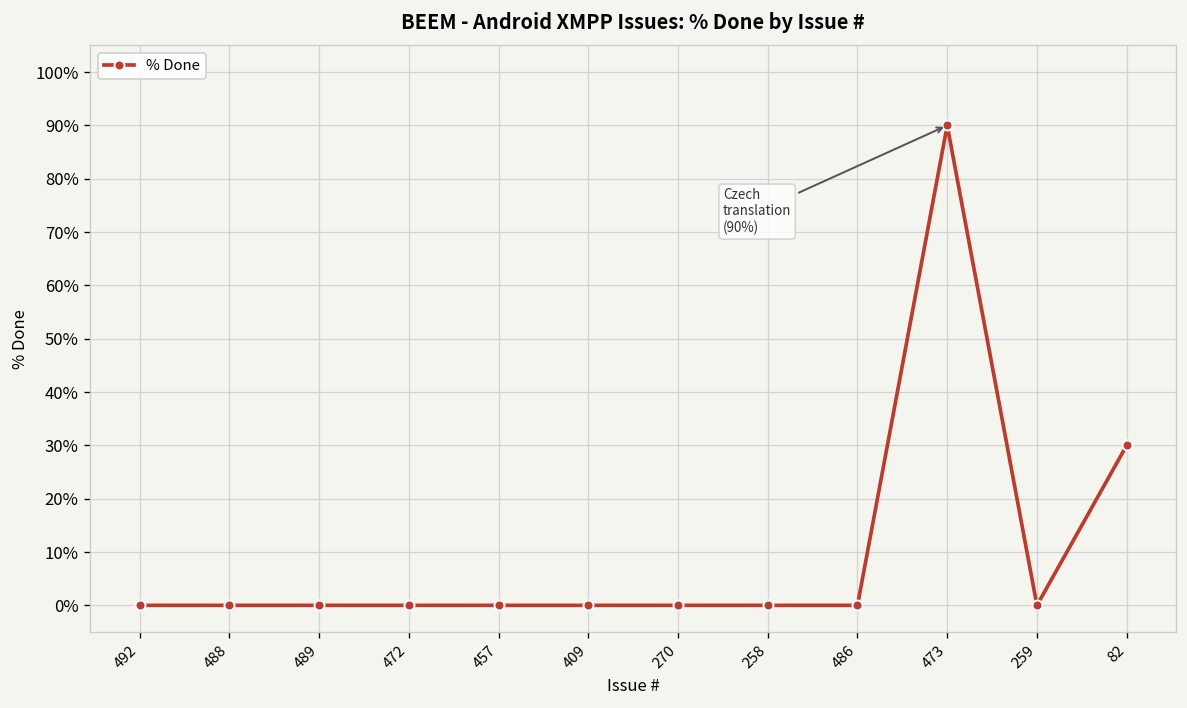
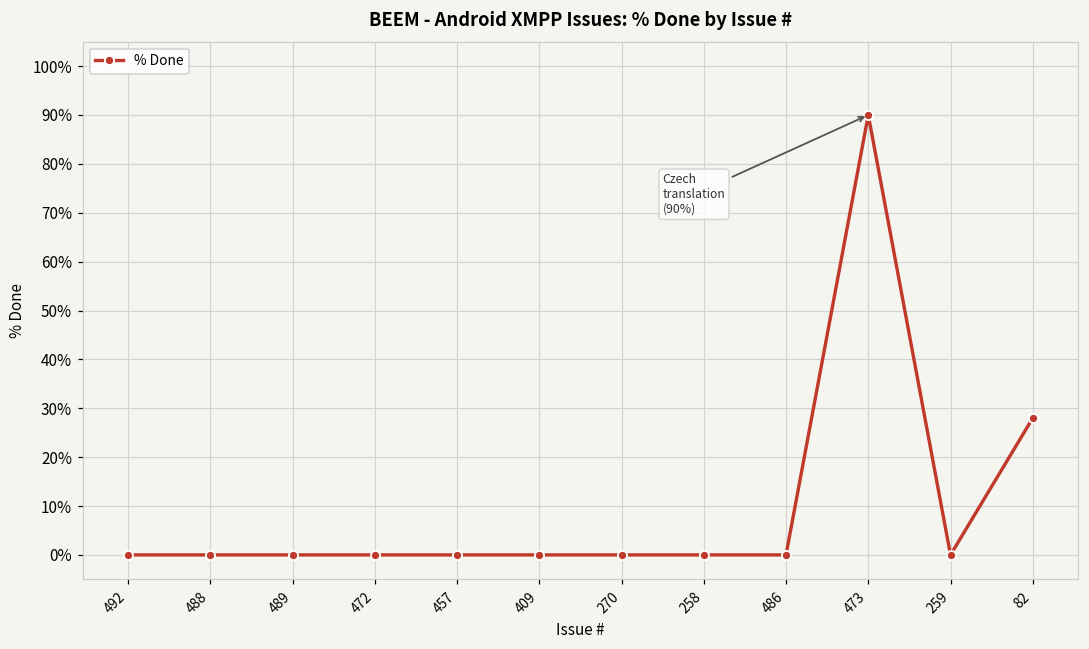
  {
    "492": "0%",
    "488": "0%",
    "489": "0%",
    "472": "0%",
    "457": "0%",
    "409": "0%",
    "270": "0%",
    "258": "0%",
    "486": "0%",
    "259": "0%",
-   "82": "30%"
+   "82": "28%"
  }
